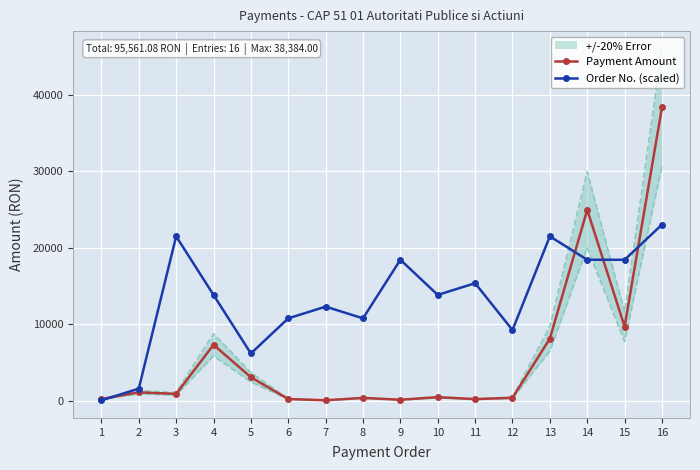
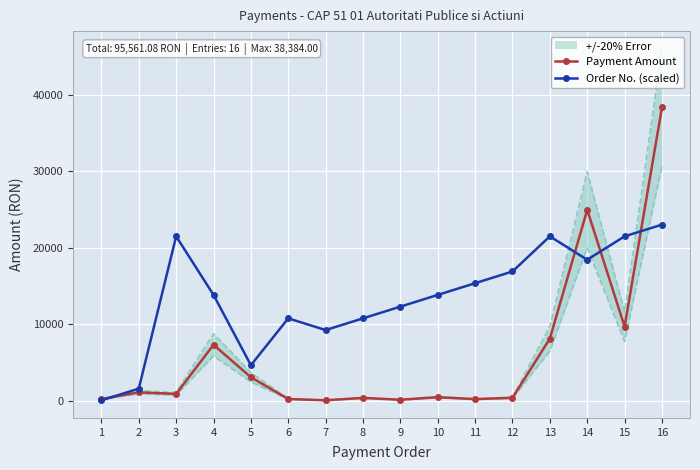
  {
    "Payment Amount": {
      "4": 7000,
      "5": 3000,
      "13": 8000,
      "14": 25000,
      "15": 10000,
      "16": 38000
    },
    "Order No. (scaled)": {
      "3": 22000,
      "4": 14000,
-     "5": 6000,
+     "5": 5000,
      "6": 11000,
-     "7": 12000,
+     "7": 9000,
      "8": 11000,
-     "9": 18000,
+     "9": 12000,
      "10": 14000,
      "11": 15000,
-     "12": 9000,
+     "12": 17000,
      "13": 22000,
      "14": 18000,
-     "15": 18000,
+     "15": 22000,
      "16": 23000
    }
  }
